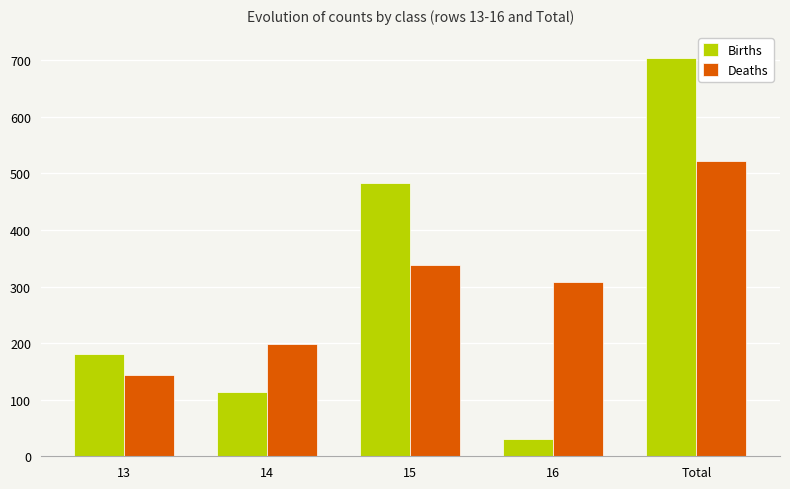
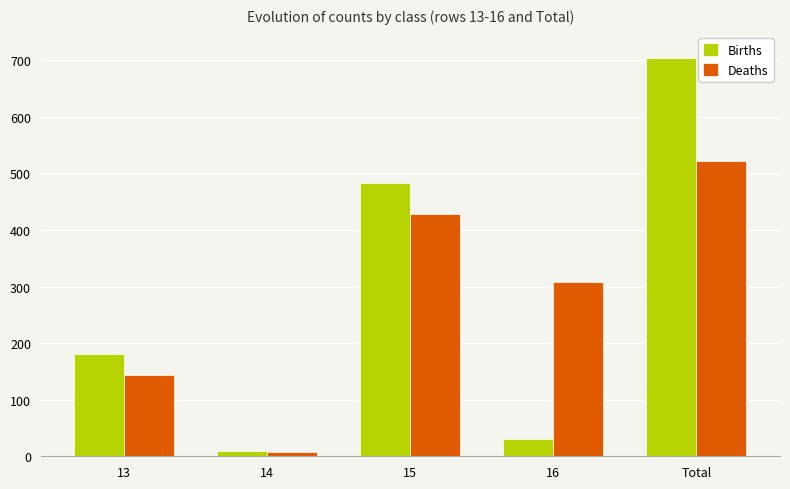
  {
    "Births": {
      "13": 180,
-     "14": 110,
+     "14": 10,
      "15": 480,
      "16": 30,
      "Total": 700
    },
    "Deaths": {
      "13": 140,
-     "14": 200,
-     "15": 340,
+     "14": 10,
+     "15": 430,
      "16": 310,
      "Total": 520
    }
  }
